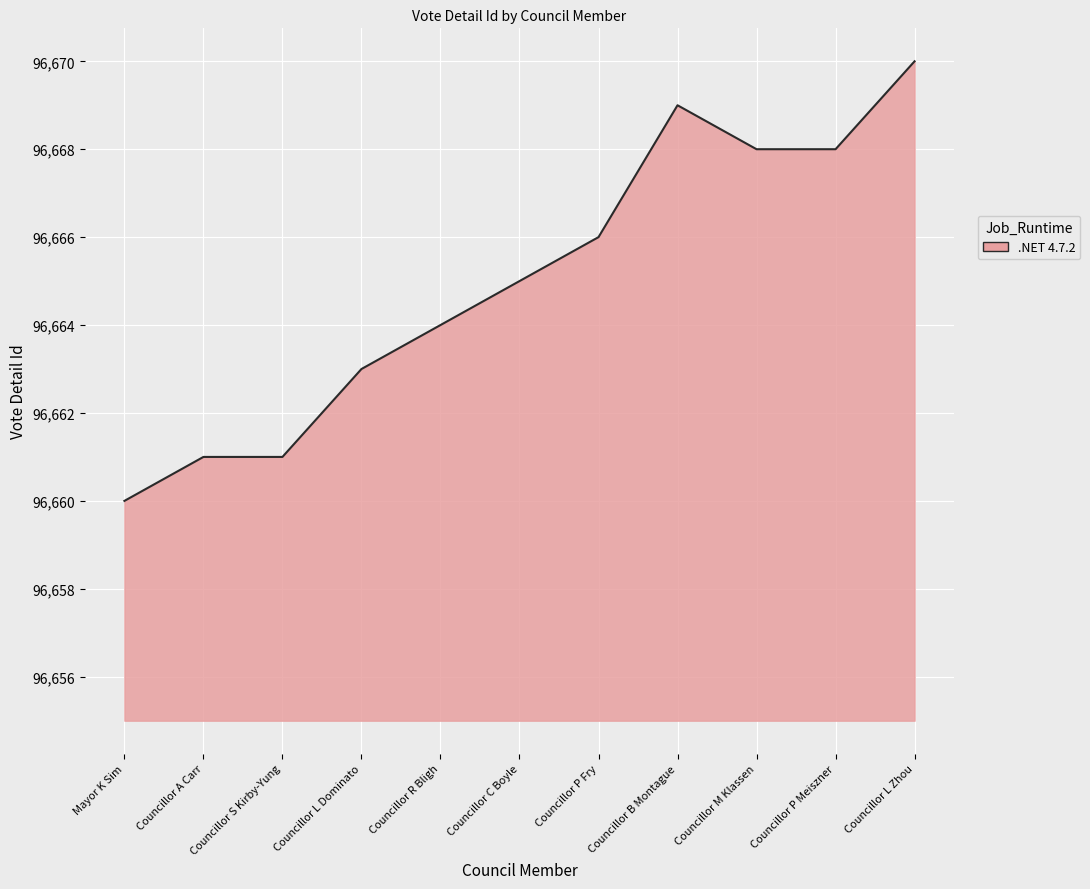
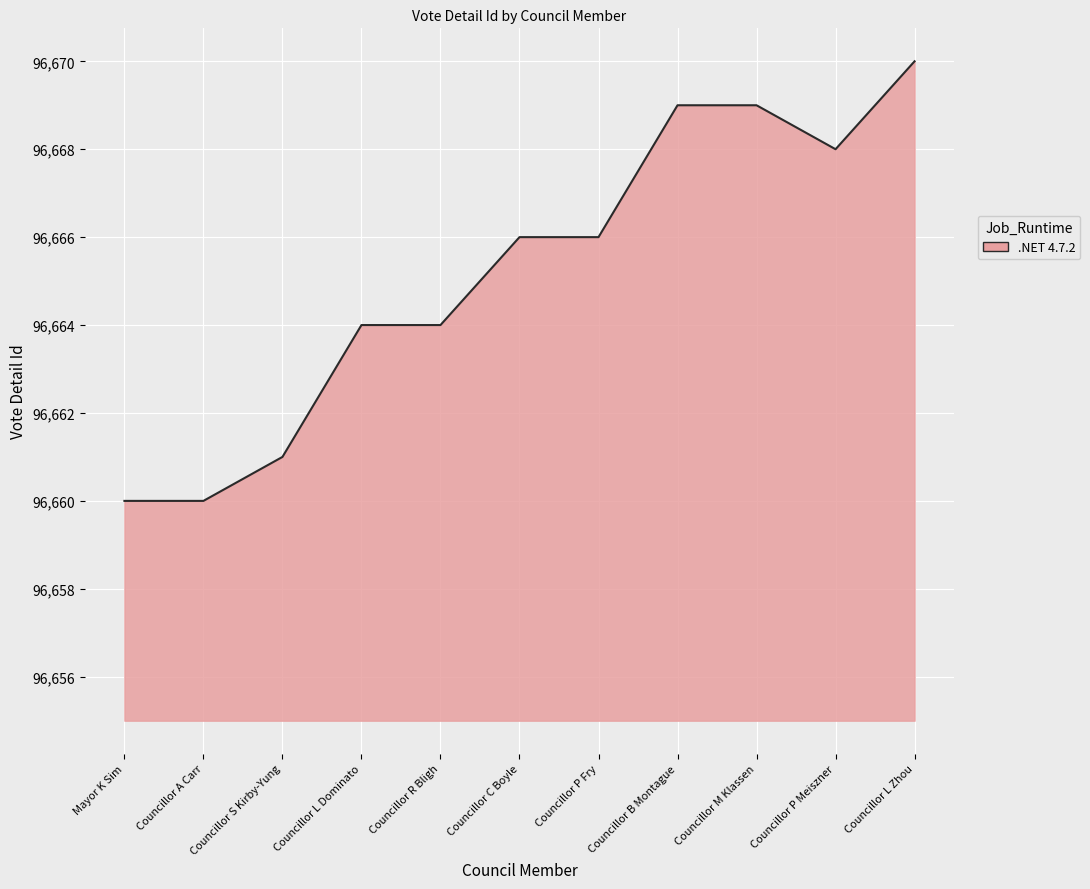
  {
    "Mayor K Sim": "96,660",
-   "Councillor A Carr": "96,661",
+   "Councillor A Carr": "96,660",
    "Councillor S Kirby-Yung": "96,661",
-   "Councillor L Dominato": "96,663",
+   "Councillor L Dominato": "96,664",
    "Councillor R Bligh": "96,664",
-   "Councillor C Boyle": "96,665",
+   "Councillor C Boyle": "96,666",
    "Councillor P Fry": "96,666",
    "Councillor B Montague": "96,669",
-   "Councillor M Klassen": "96,668",
+   "Councillor M Klassen": "96,669",
    "Councillor P Meiszner": "96,668",
    "Councillor L Zhou": "96,670"
  }
